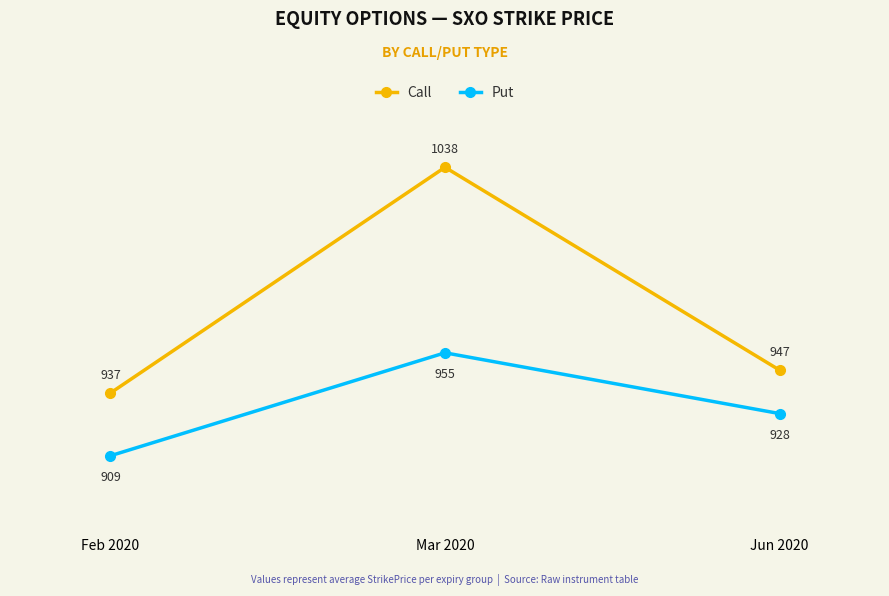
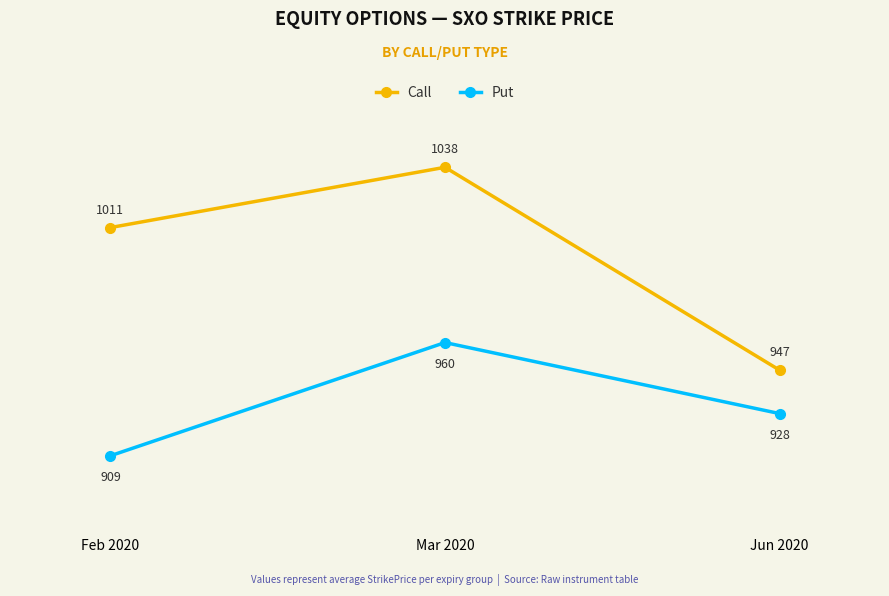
  {
    "Call": {
-     "Feb 2020": 937,
+     "Feb 2020": 1011,
      "Mar 2020": 1038,
      "Jun 2020": 947
    },
    "Put": {
      "Feb 2020": 909,
-     "Mar 2020": 955,
+     "Mar 2020": 960,
      "Jun 2020": 928
    }
  }
